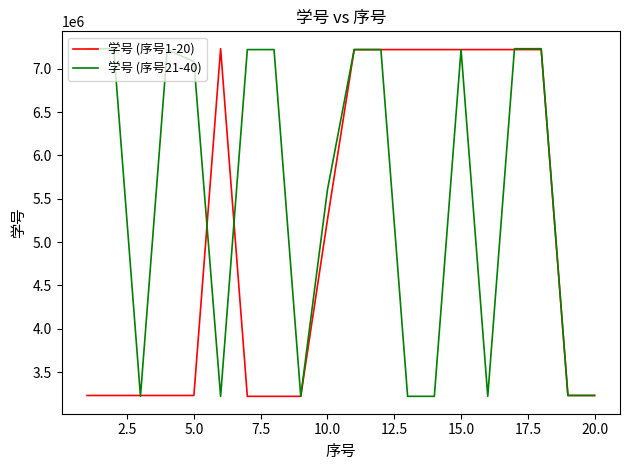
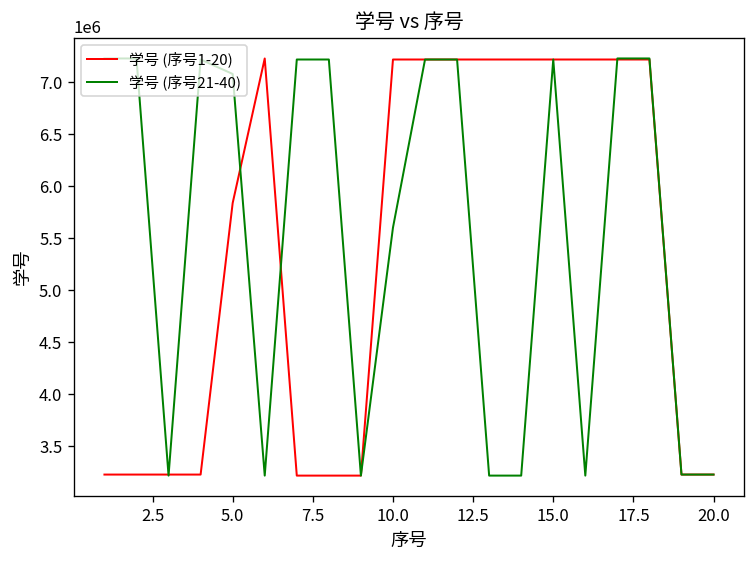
  {
    "学号 (序号1-20)": {
-     "5.0": 3200000,
-     "10.0": 5300000
+     "5.0": 5800000,
+     "10.0": 7200000
    },
    "学号 (序号21-40)": {
      "10.0": 5600000
    }
  }
